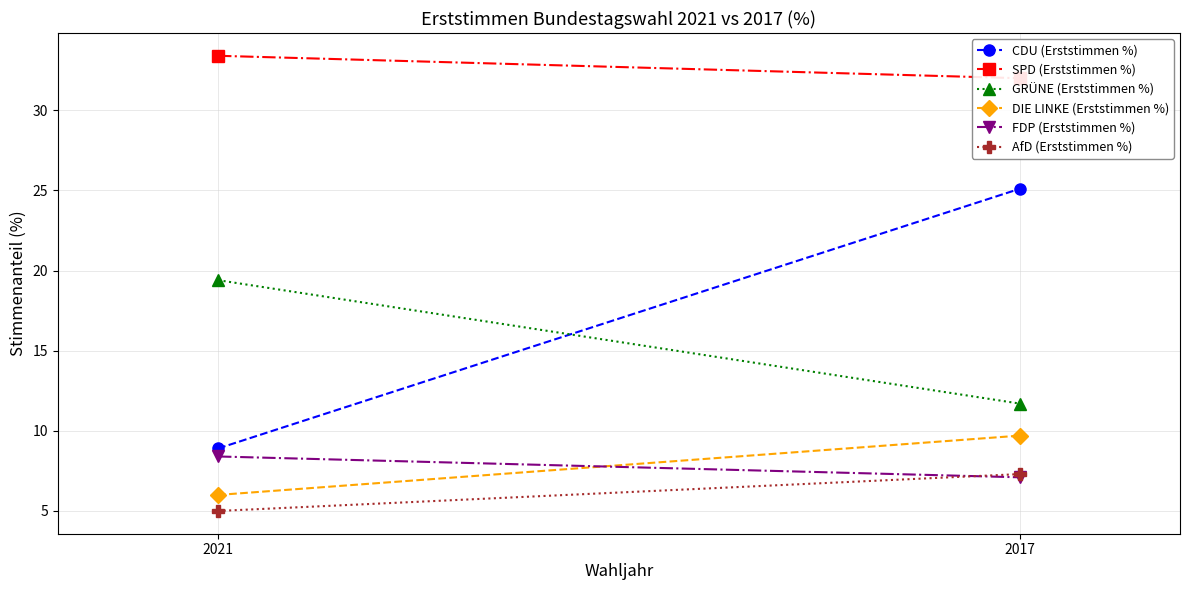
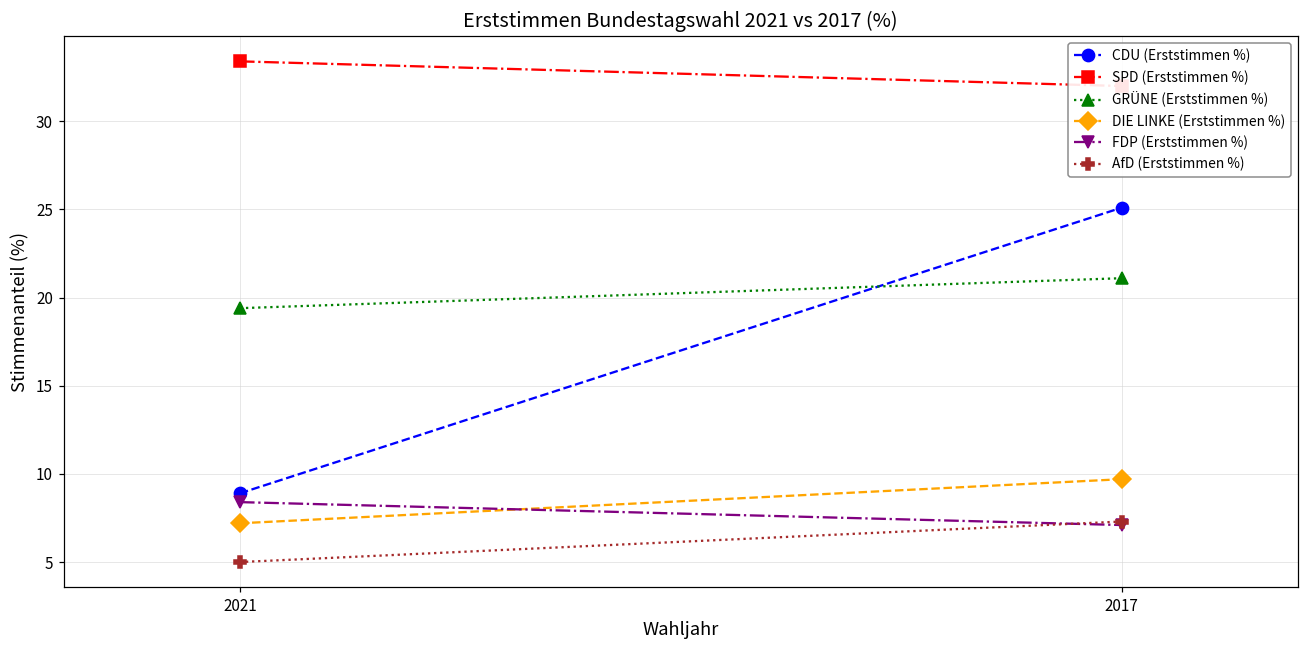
  {
    "CDU (Erststimmen %)": {
      "2021": 8.9,
      "2017": 25.1
    },
    "SPD (Erststimmen %)": {
      "2021": 33.4
    },
    "GRÜNE (Erststimmen %)": {
      "2021": 19.4,
-     "2017": 11.7
+     "2017": 21.1
    },
    "DIE LINKE (Erststimmen %)": {
-     "2021": 6.0,
+     "2021": 7.2,
      "2017": 9.7
    },
    "FDP (Erststimmen %)": {
      "2021": 8.4,
      "2017": 7.1
    },
    "AfD (Erststimmen %)": {
      "2021": 5.0,
      "2017": 7.3
    }
  }
